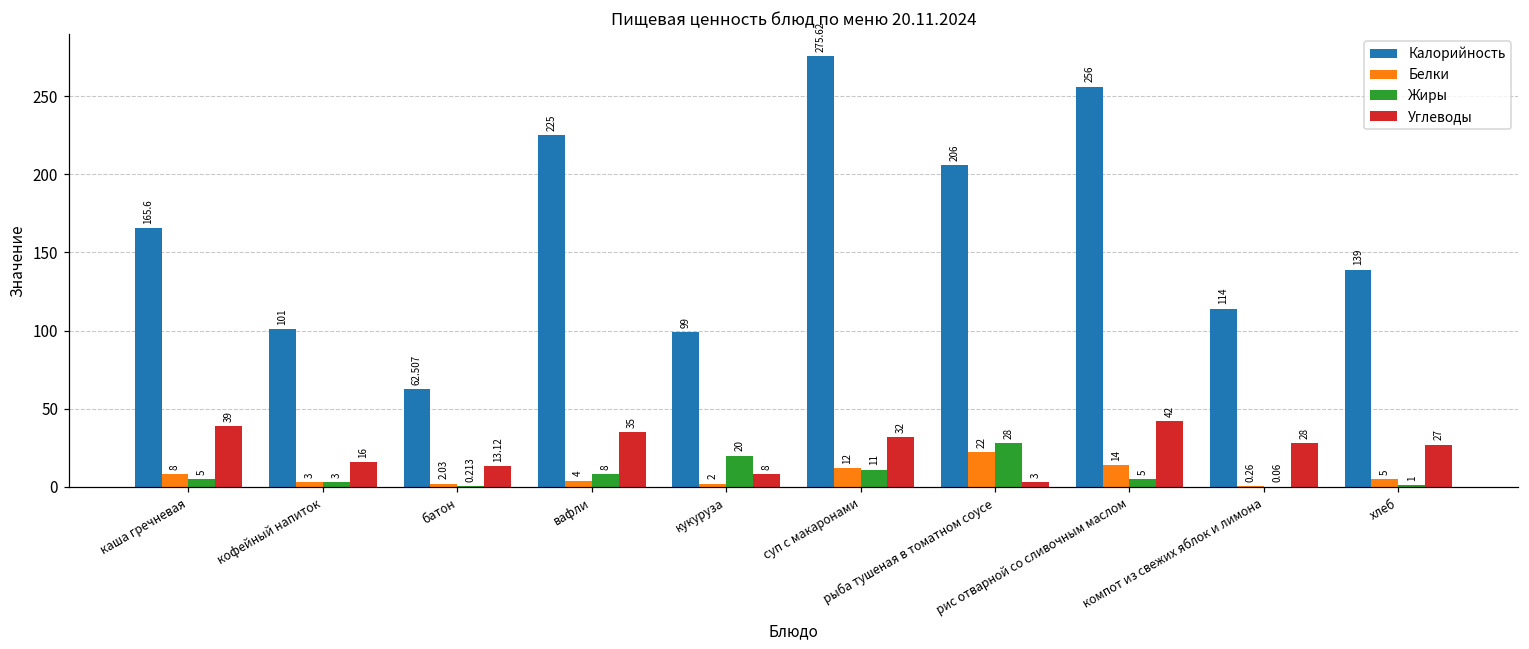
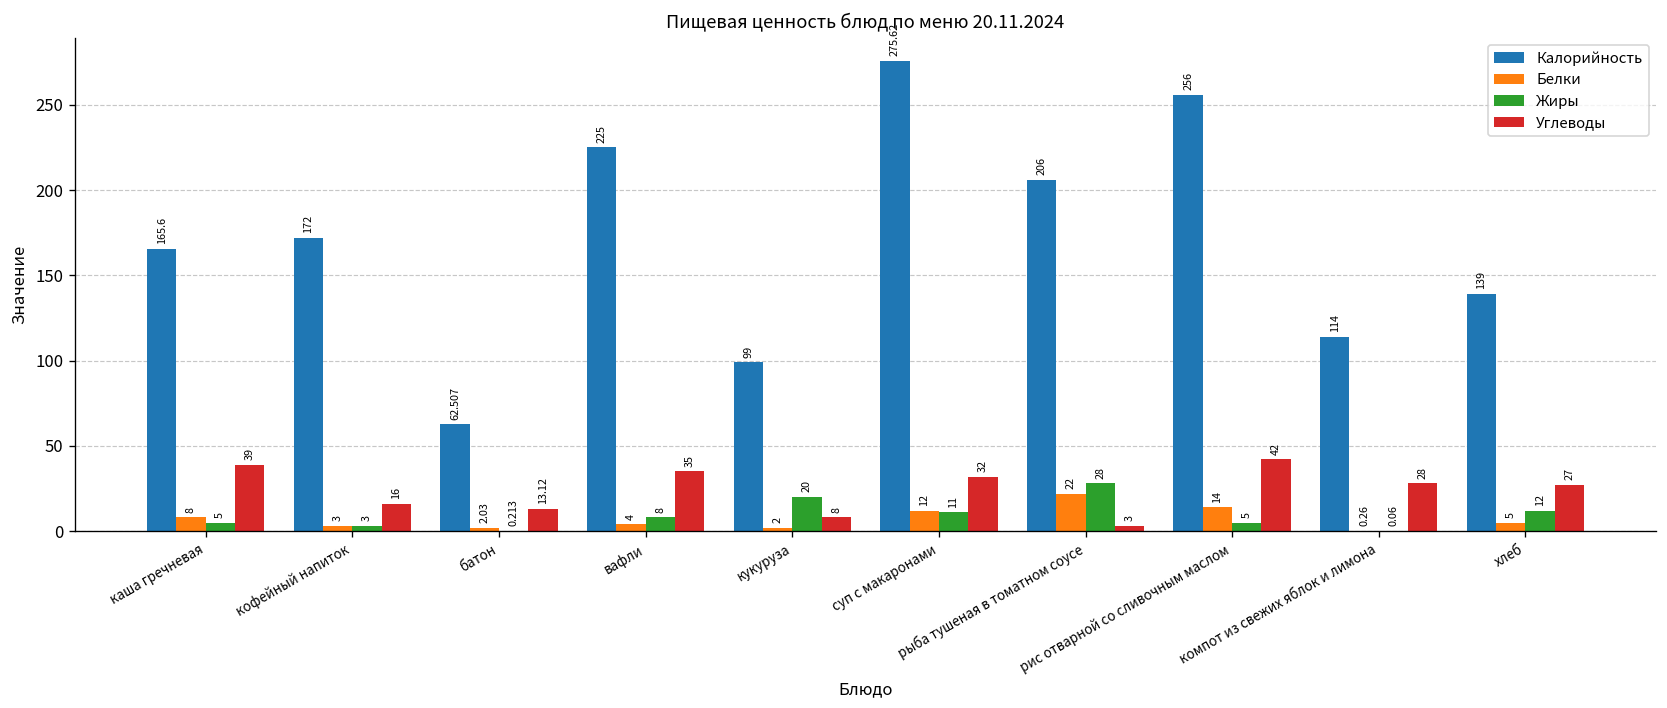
  {
    "Калорийность": {
      "каша гречневая": 165.6,
-     "кофейный напиток": 101,
+     "кофейный напиток": 172,
      "батон": 62.507,
      "вафли": 225,
      "кукуруза": 99,
      "суп с макаронами": 275.62,
      "рыба тушеная в томатном соусе": 206,
      "рис отварной со сливочным маслом": 256,
      "компот из свежих яблок и лимона": 114,
      "хлеб": 139
    },
    "Белки": {
      "каша гречневая": 8,
      "кофейный напиток": 3,
      "батон": 2.03,
      "вафли": 4,
      "кукуруза": 2,
      "суп с макаронами": 12,
      "рыба тушеная в томатном соусе": 22,
      "рис отварной со сливочным маслом": 14,
      "компот из свежих яблок и лимона": 0.26,
      "хлеб": 5
    },
    "Жиры": {
      "каша гречневая": 5,
      "кофейный напиток": 3,
      "батон": 0.213,
      "вафли": 8,
      "кукуруза": 20,
      "суп с макаронами": 11,
      "рыба тушеная в томатном соусе": 28,
      "рис отварной со сливочным маслом": 5,
      "компот из свежих яблок и лимона": 0.06,
-     "хлеб": 1
+     "хлеб": 12
    },
    "Углеводы": {
      "каша гречневая": 39,
      "кофейный напиток": 16,
      "батон": 13.12,
      "вафли": 35,
      "кукуруза": 8,
      "суп с макаронами": 32,
      "рыба тушеная в томатном соусе": 3,
      "рис отварной со сливочным маслом": 42,
      "компот из свежих яблок и лимона": 28,
      "хлеб": 27
    }
  }
